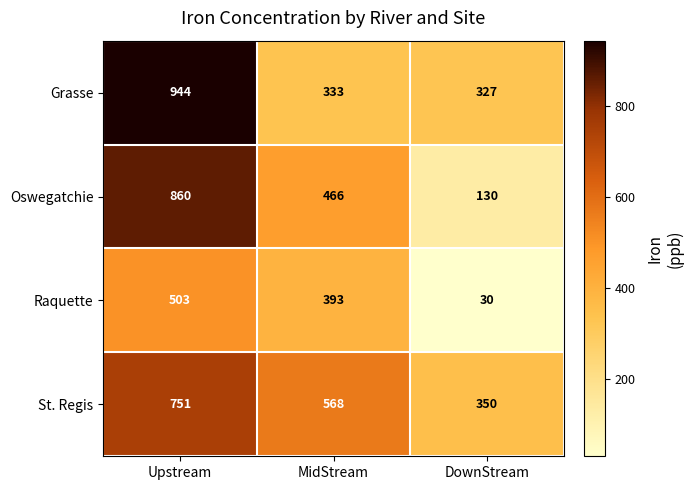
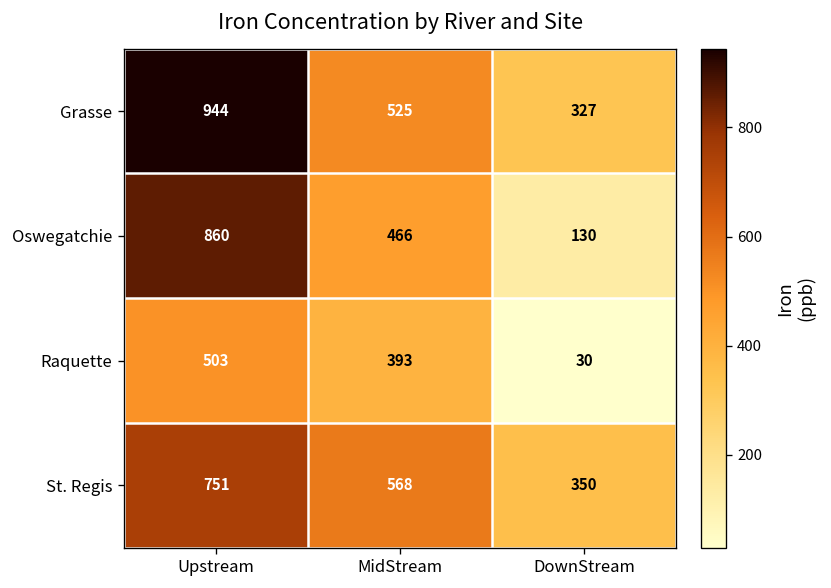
  {
    "Grasse": {
      "Upstream": 944,
-     "MidStream": 333,
+     "MidStream": 525,
      "DownStream": 327
    },
    "Oswegatchie": {
      "Upstream": 860,
      "MidStream": 466,
      "DownStream": 130
    },
    "Raquette": {
      "Upstream": 503,
      "MidStream": 393,
      "DownStream": 30
    },
    "St. Regis": {
      "Upstream": 751,
      "MidStream": 568,
      "DownStream": 350
    }
  }
